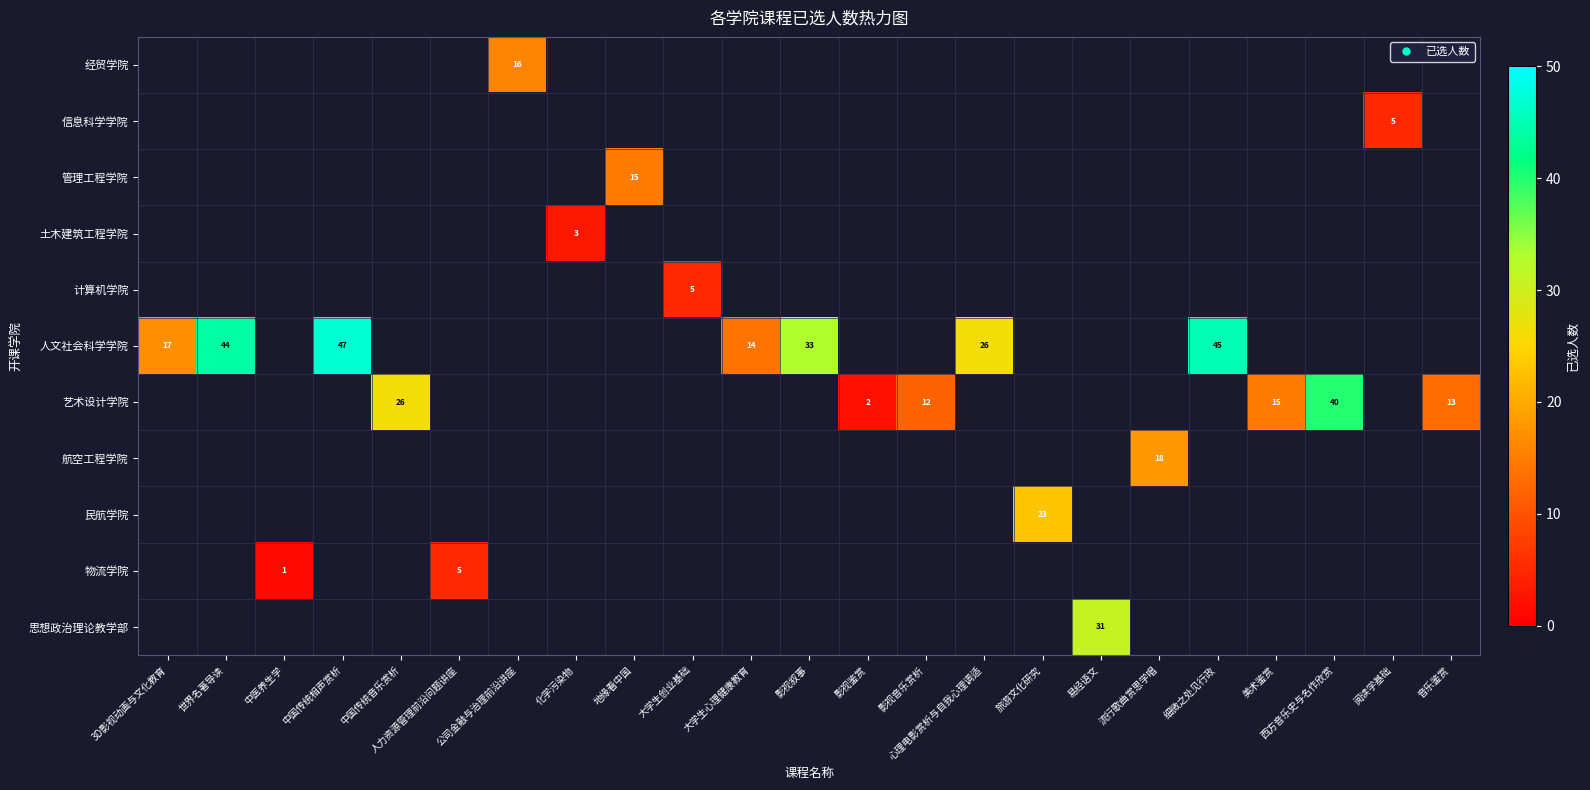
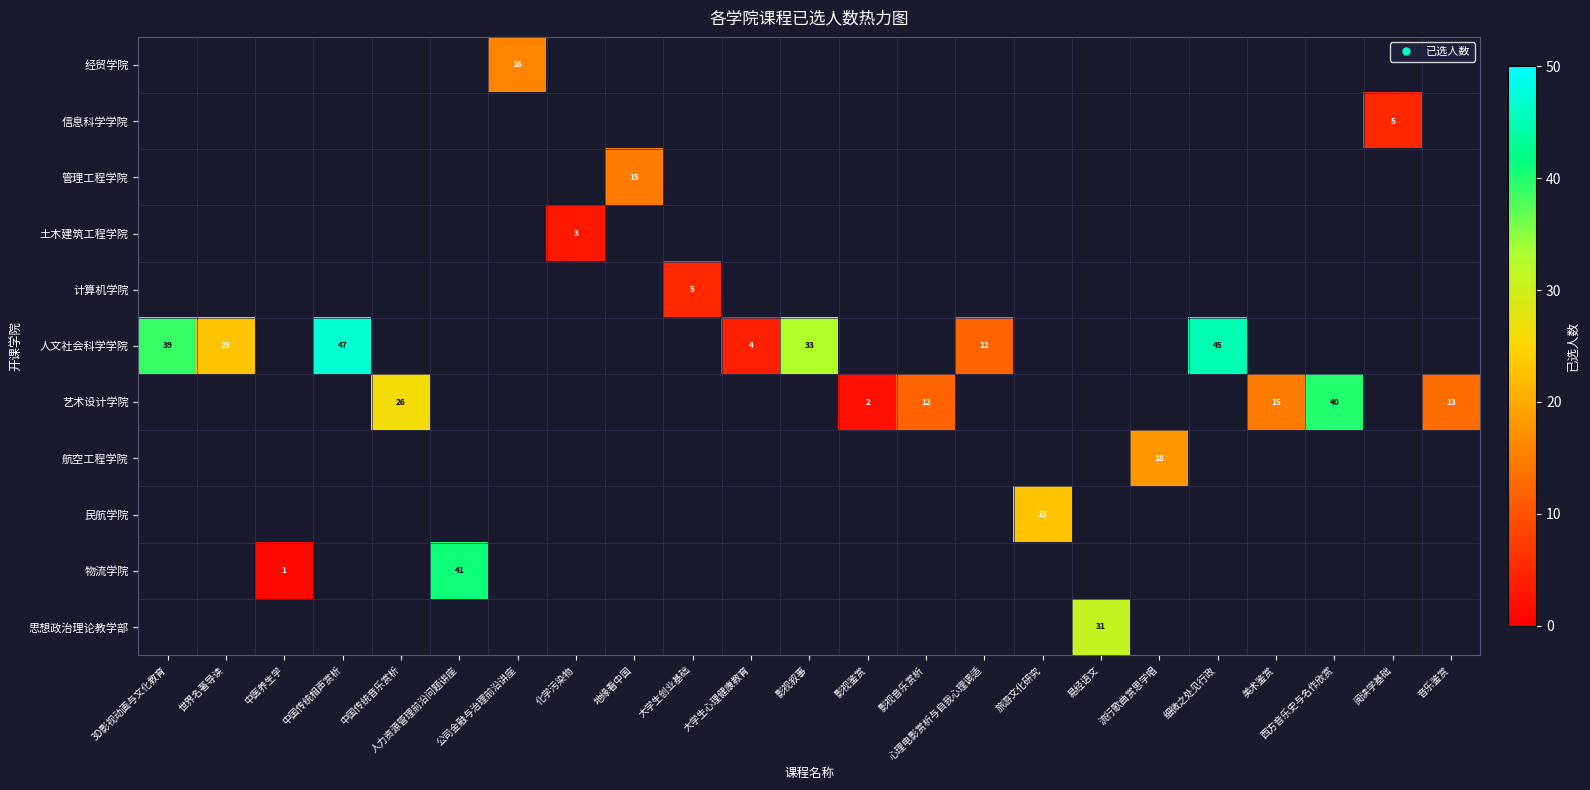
  {
    "经贸学院": {
      "公司金融与治理前沿讲座": 16
    },
    "信息科学学院": {
      "阅读学基础": 5
    },
    "管理工程学院": {
      "地缘看中国": 15
    },
    "土木建筑工程学院": {
      "化学污染物": 3
    },
    "计算机学院": {
      "大学生创业基础": 5
    },
    "人文社会科学学院": {
-     "3D影视动画与文化教育": 17,
-     "世界名著导读": 44,
+     "3D影视动画与文化教育": 39,
+     "世界名著导读": 23,
      "中国传统相声赏析": 47,
-     "大学生心理健康教育": 14,
+     "大学生心理健康教育": 4,
      "影视叙事": 33,
-     "心理电影赏析与自我心理调适": 26,
+     "心理电影赏析与自我心理调适": 12,
      "细微之处见行政": 45
    },
    "艺术设计学院": {
      "中国传统音乐赏析": 26,
      "影视鉴赏": 2,
      "影视音乐赏析": 12,
      "美术鉴赏": 15,
      "西方音乐史与名作欣赏": 40,
      "音乐鉴赏": 13
    },
    "航空工程学院": {
      "流行歌曲赏思学唱": 18
    },
    "民航学院": {
      "旅游文化研究": 23
    },
    "物流学院": {
      "中医养生学": 1,
-     "人力资源管理前沿问题讲座": 5
+     "人力资源管理前沿问题讲座": 41
    },
    "思想政治理论教学部": {
      "易经语文": 31
    }
  }
